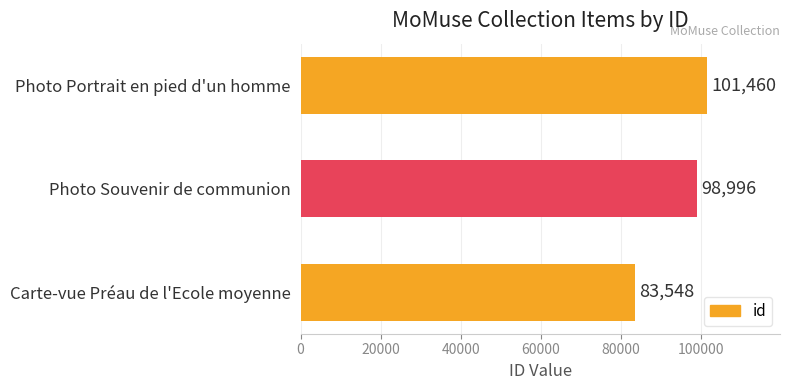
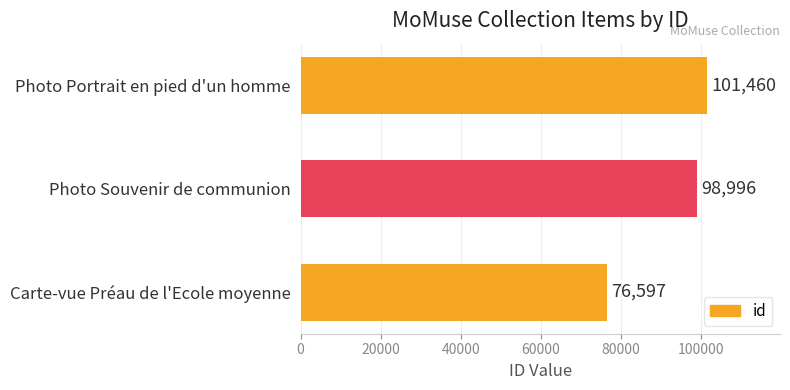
  {
    "Photo Portrait en pied d'un homme": "101,460",
    "Photo Souvenir de communion": "98,996",
-   "Carte-vue Préau de l'Ecole moyenne": "83,548"
+   "Carte-vue Préau de l'Ecole moyenne": "76,597"
  }
